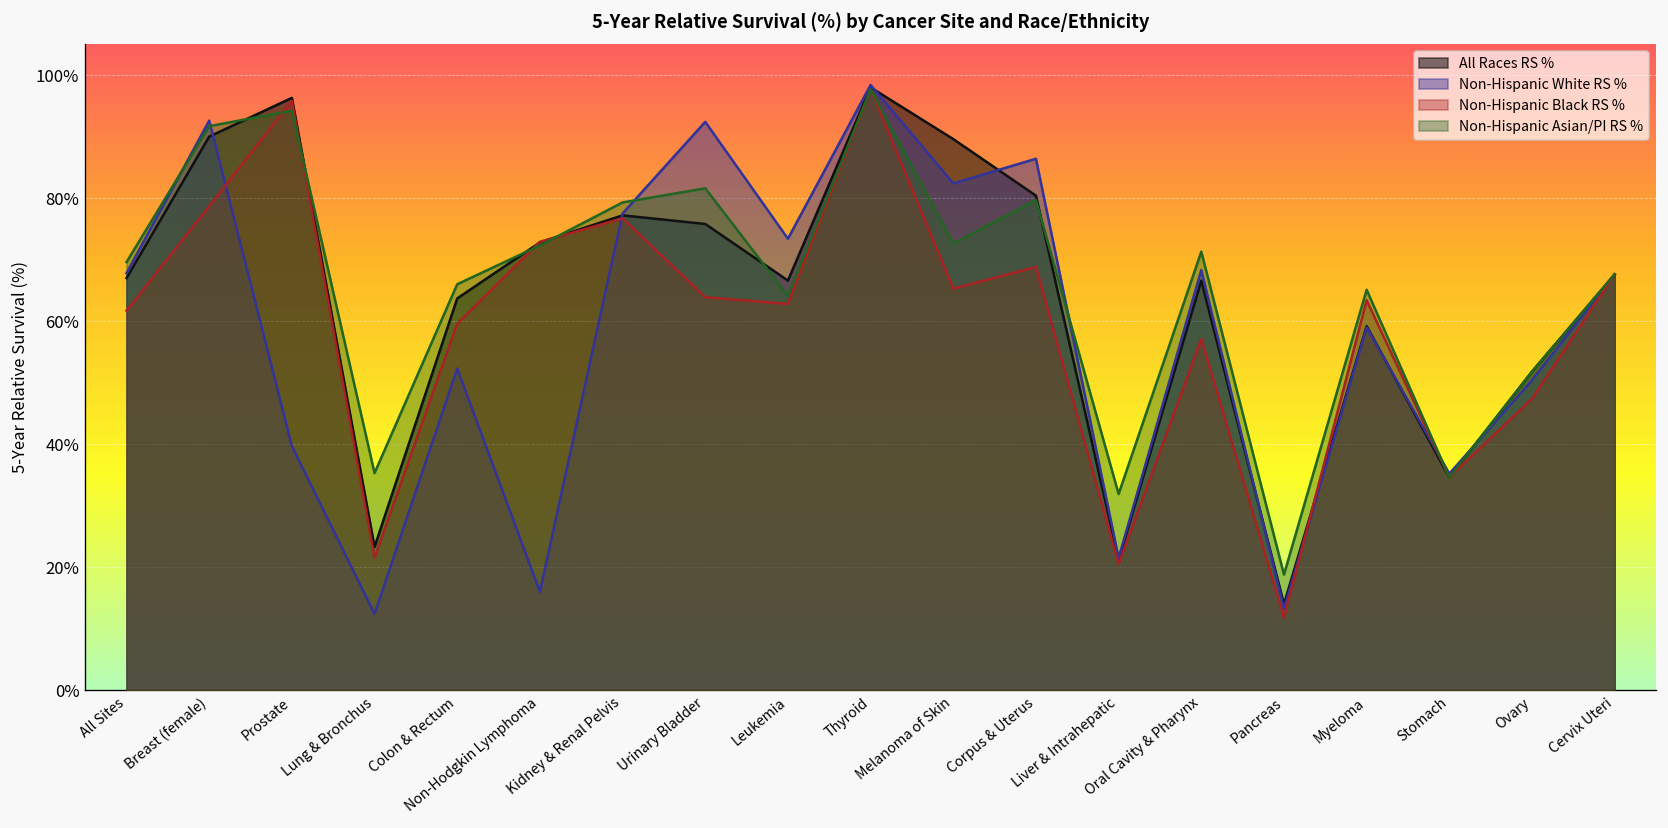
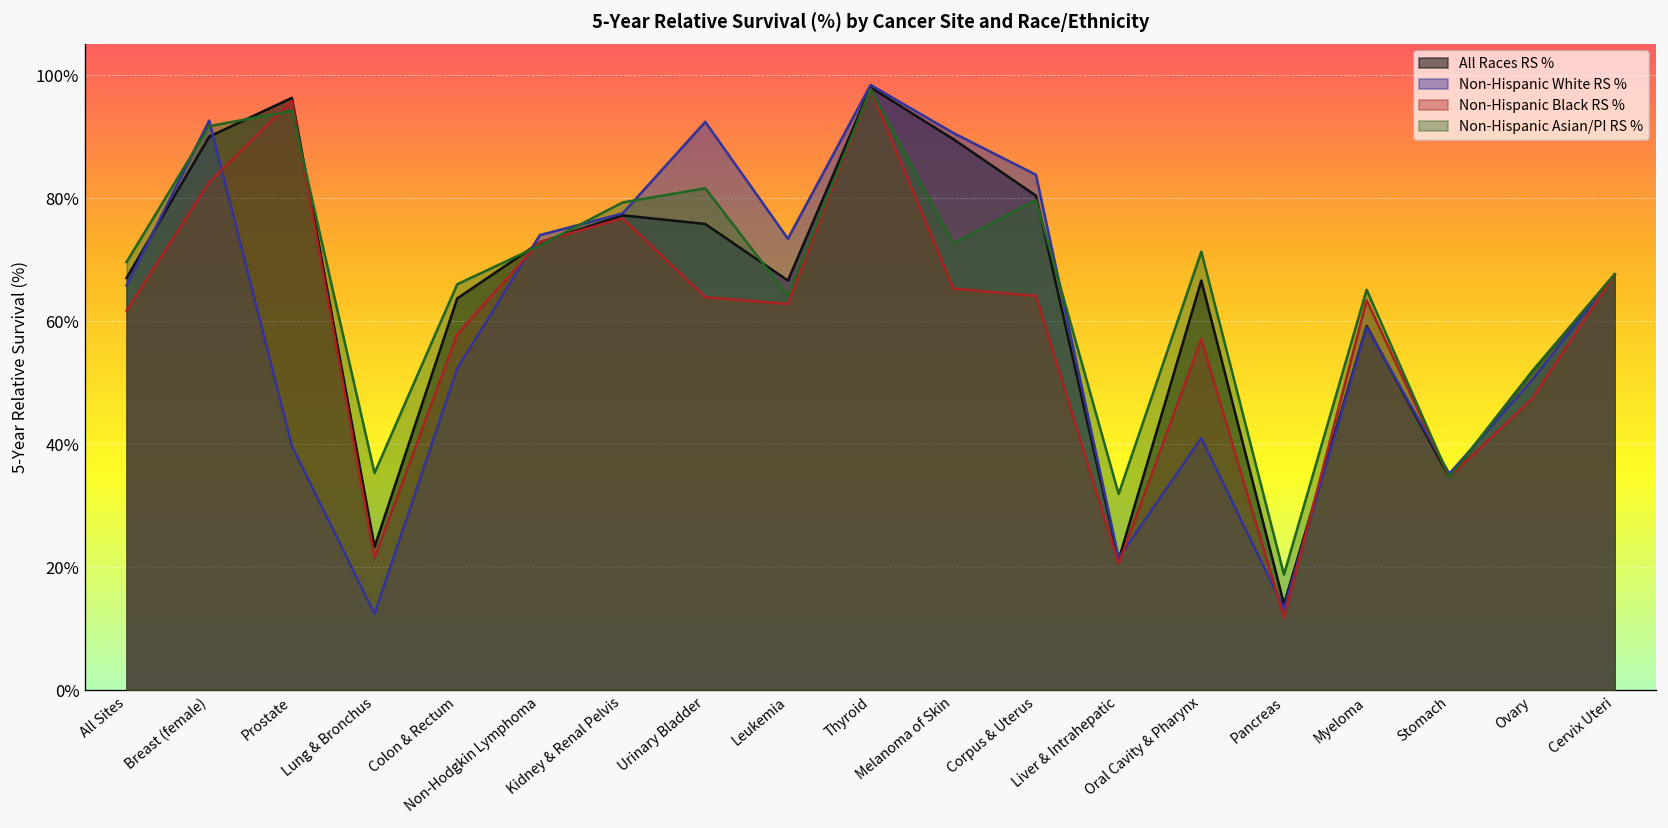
  {
    "Non-Hispanic White RS %": {
-     "All Sites": "68%",
+     "All Sites": "66%",
      "Breast (female)": "93%",
      "Prostate": "40%",
      "Lung & Bronchus": "12%",
      "Colon & Rectum": "52%",
-     "Non-Hodgkin Lymphoma": "16%",
+     "Non-Hodgkin Lymphoma": "74%",
      "Urinary Bladder": "92%",
      "Leukemia": "73%",
-     "Melanoma of Skin": "82%",
-     "Corpus & Uterus": "86%",
-     "Oral Cavity & Pharynx": "68%",
+     "Melanoma of Skin": "91%",
+     "Corpus & Uterus": "84%",
+     "Oral Cavity & Pharynx": "41%",
      "Pancreas": "13%",
      "Stomach": "35%",
      "Ovary": "50%"
    },
    "Non-Hispanic Black RS %": {
      "All Sites": "62%",
-     "Breast (female)": "79%",
+     "Breast (female)": "83%",
      "Prostate": "96%",
      "Lung & Bronchus": "22%",
-     "Colon & Rectum": "60%",
+     "Colon & Rectum": "58%",
      "Urinary Bladder": "64%",
      "Leukemia": "63%",
      "Melanoma of Skin": "65%",
-     "Corpus & Uterus": "69%",
+     "Corpus & Uterus": "64%",
      "Liver & Intrahepatic": "21%",
      "Oral Cavity & Pharynx": "57%",
      "Pancreas": "12%",
      "Myeloma": "63%",
      "Ovary": "47%"
    }
  }
